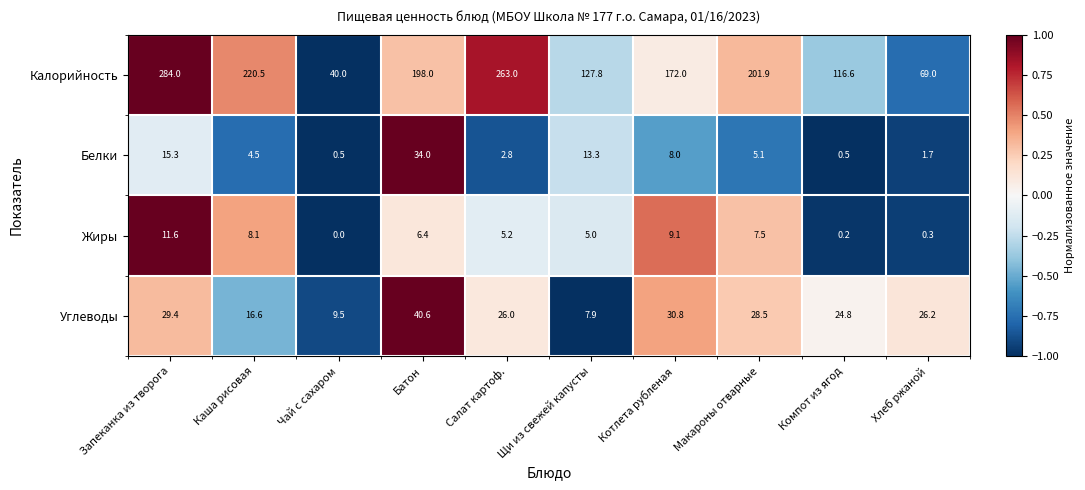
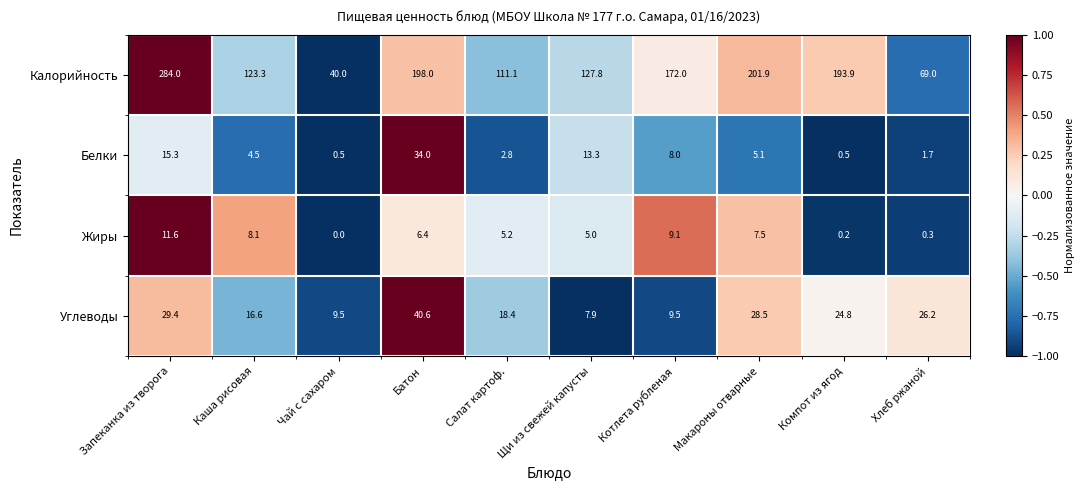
  {
    "Калорийность": {
      "Запеканка из творога": 284.0,
-     "Каша рисовая": 220.5,
+     "Каша рисовая": 123.3,
      "Чай с сахаром": 40.0,
      "Батон": 198.0,
-     "Салат картоф.": 263.0,
+     "Салат картоф.": 111.1,
      "Щи из свежей капусты": 127.8,
      "Котлета рубленая": 172.0,
      "Макароны отварные": 201.9,
-     "Компот из ягод": 116.6,
+     "Компот из ягод": 193.9,
      "Хлеб ржаной": 69.0
    },
    "Белки": {
      "Запеканка из творога": 15.3,
      "Каша рисовая": 4.5,
      "Чай с сахаром": 0.5,
      "Батон": 34.0,
      "Салат картоф.": 2.8,
      "Щи из свежей капусты": 13.3,
      "Котлета рубленая": 8.0,
      "Макароны отварные": 5.1,
      "Компот из ягод": 0.5,
      "Хлеб ржаной": 1.7
    },
    "Жиры": {
      "Запеканка из творога": 11.6,
      "Каша рисовая": 8.1,
      "Чай с сахаром": 0.0,
      "Батон": 6.4,
      "Салат картоф.": 5.2,
      "Щи из свежей капусты": 5.0,
      "Котлета рубленая": 9.1,
      "Макароны отварные": 7.5,
      "Компот из ягод": 0.2,
      "Хлеб ржаной": 0.3
    },
    "Углеводы": {
      "Запеканка из творога": 29.4,
      "Каша рисовая": 16.6,
      "Чай с сахаром": 9.5,
      "Батон": 40.6,
-     "Салат картоф.": 26.0,
+     "Салат картоф.": 18.4,
      "Щи из свежей капусты": 7.9,
-     "Котлета рубленая": 30.8,
+     "Котлета рубленая": 9.5,
      "Макароны отварные": 28.5,
      "Компот из ягод": 24.8,
      "Хлеб ржаной": 26.2
    }
  }
